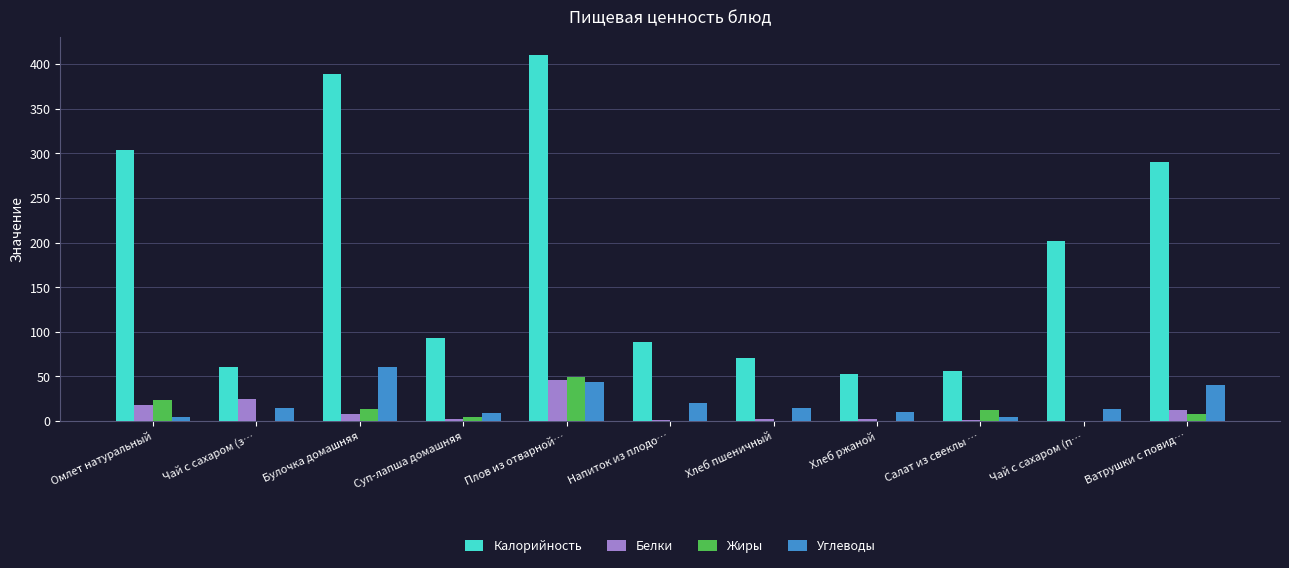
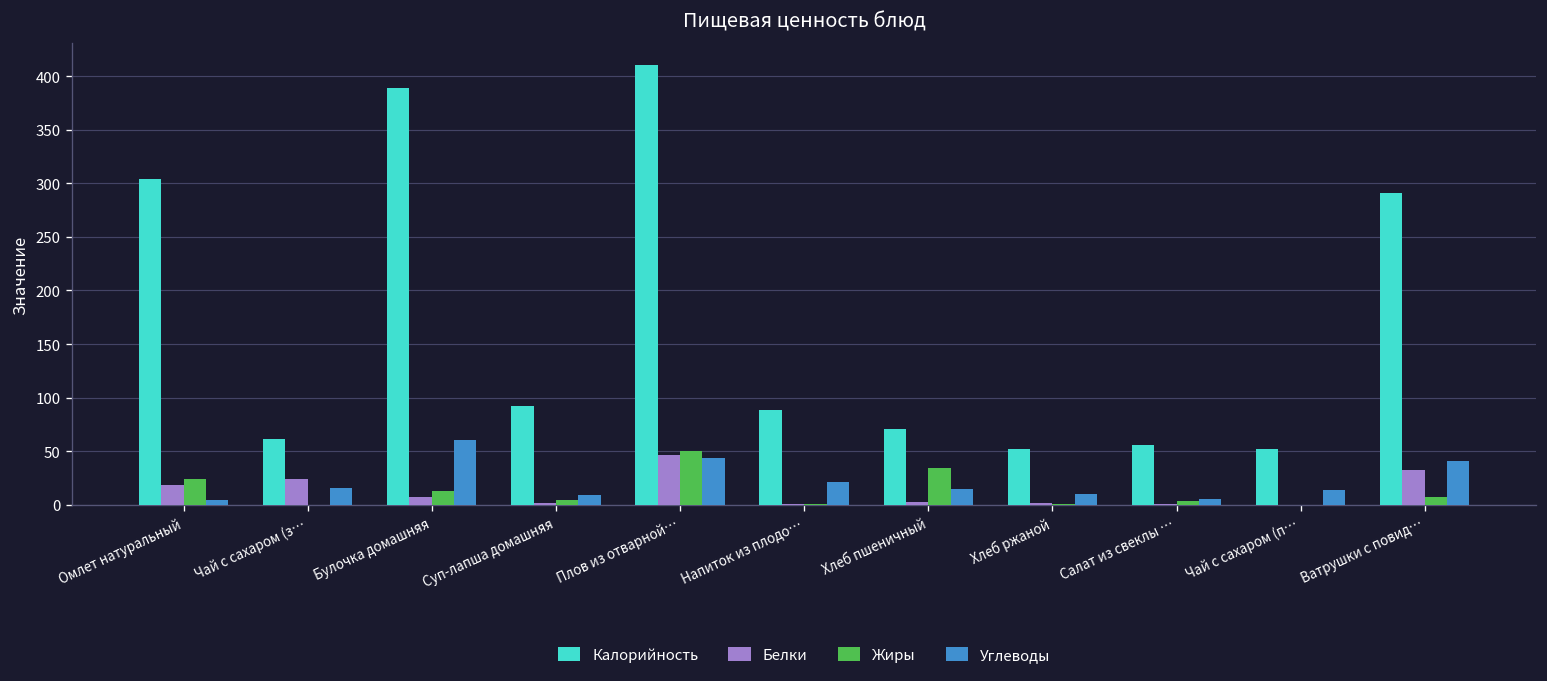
  {
    "Калорийность": {
      "Омлет натуральный": 300,
      "Чай с сахаром (з…": 60,
      "Булочка домашняя": 390,
      "Суп-лапша домашняя": 90,
      "Плов из отварной…": 410,
      "Напиток из плодо…": 90,
      "Хлеб пшеничный": 70,
      "Хлеб ржаной": 50,
      "Салат из свеклы …": 60,
-     "Чай с сахаром (п…": 200,
+     "Чай с сахаром (п…": 50,
      "Ватрушки с повид…": 290
    },
    "Белки": {
      "Омлет натуральный": 20,
      "Чай с сахаром (з…": 20,
      "Булочка домашняя": 10,
      "Плов из отварной…": 50,
      "Чай с сахаром (п…": 0,
-     "Ватрушки с повид…": 10
+     "Ватрушки с повид…": 30
    },
    "Жиры": {
      "Омлет натуральный": 20,
      "Чай с сахаром (з…": 0,
      "Булочка домашняя": 10,
      "Суп-лапша домашняя": 0,
      "Плов из отварной…": 50,
-     "Хлеб пшеничный": 0,
-     "Салат из свеклы …": 10,
+     "Хлеб пшеничный": 30,
+     "Салат из свеклы …": 0,
      "Чай с сахаром (п…": 0,
      "Ватрушки с повид…": 10
    },
    "Углеводы": {
      "Омлет натуральный": 0,
      "Чай с сахаром (з…": 20,
      "Булочка домашняя": 60,
      "Суп-лапша домашняя": 10,
      "Плов из отварной…": 40,
      "Напиток из плодо…": 20,
      "Хлеб пшеничный": 10,
      "Хлеб ржаной": 10,
      "Салат из свеклы …": 0,
      "Чай с сахаром (п…": 10,
      "Ватрушки с повид…": 40
    }
  }
